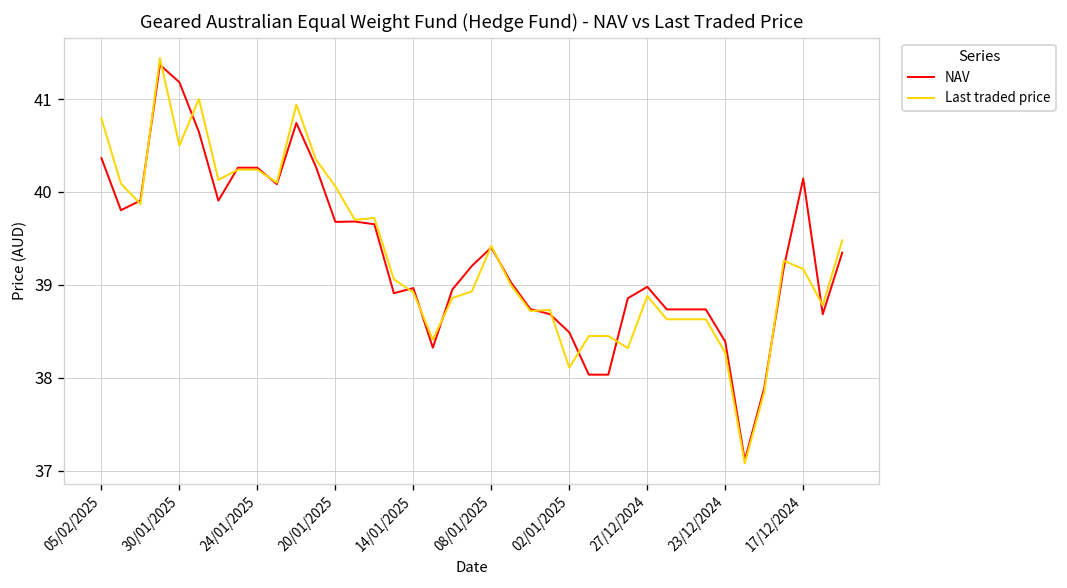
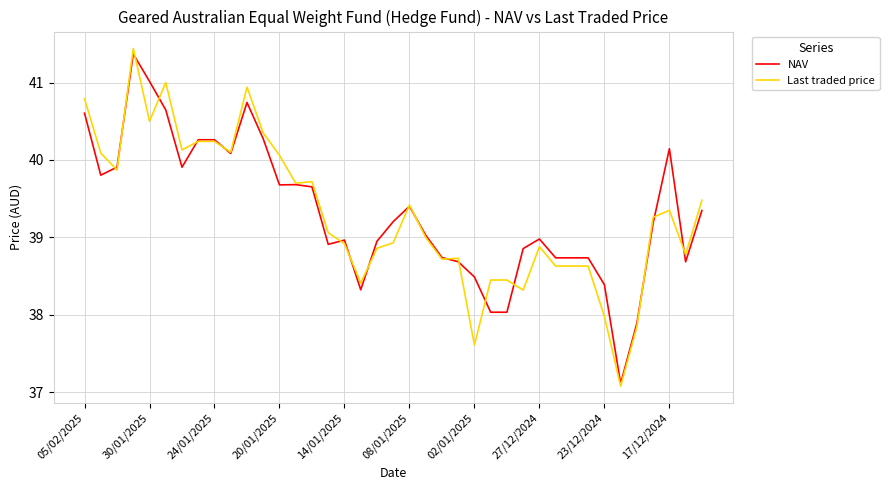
  {
    "NAV": {
-     "05/02/2025": 40.4,
-     "30/01/2025": 41.2,
+     "05/02/2025": 40.6,
+     "30/01/2025": 41.0,
      "20/01/2025": 39.7,
      "14/01/2025": 39.0,
      "02/01/2025": 38.5,
      "27/12/2024": 39.0,
      "23/12/2024": 38.4,
      "17/12/2024": 40.1
    },
    "Last traded price": {
      "05/02/2025": 40.8,
      "30/01/2025": 40.5,
      "20/01/2025": 40.1,
      "14/01/2025": 38.9,
-     "02/01/2025": 38.1,
+     "02/01/2025": 37.6,
      "27/12/2024": 38.9,
-     "23/12/2024": 38.3,
-     "17/12/2024": 39.2
+     "23/12/2024": 38.0,
+     "17/12/2024": 39.4
    }
  }
